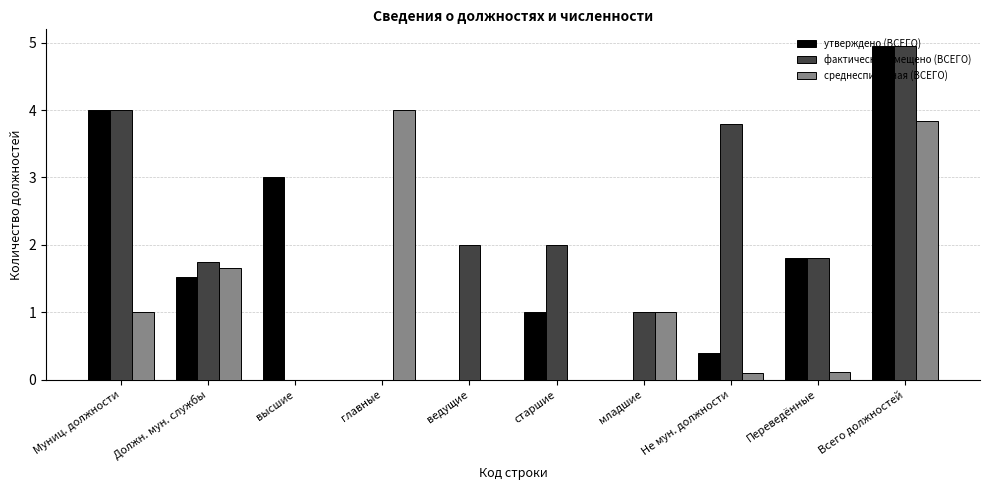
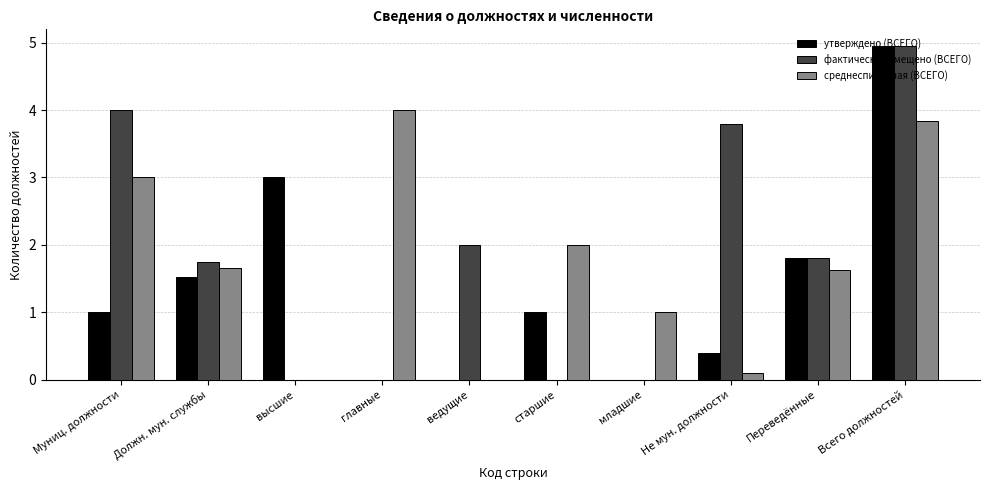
  {
    "утверждено (ВСЕГО)": {
-     "Муниц. должности": 4,
+     "Муниц. должности": 1,
      "Должн. мун. службы": 1.5,
      "высшие": 3,
      "главные": 0,
      "ведущие": 0,
      "старшие": 1,
      "младшие": 0,
      "Не мун. должности": 0.4,
      "Переведённые": 1.8,
      "Всего должностей": 5.0
    },
    "фактически замещено (ВСЕГО)": {
      "Муниц. должности": 4,
      "Должн. мун. службы": 1.8,
      "высшие": 0,
      "главные": 0,
      "ведущие": 2,
-     "старшие": 2,
-     "младшие": 1,
+     "старшие": 0,
+     "младшие": 0,
      "Не мун. должности": 3.8,
      "Переведённые": 1.8,
      "Всего должностей": 5.0
    },
    "среднесписочная (ВСЕГО)": {
-     "Муниц. должности": 1,
+     "Муниц. должности": 3,
      "Должн. мун. службы": 1.7,
      "высшие": 0.0,
      "главные": 4.0,
      "ведущие": 0.0,
-     "старшие": 0,
+     "старшие": 2,
      "младшие": 1.0,
      "Не мун. должности": 0.1,
-     "Переведённые": 0.1,
+     "Переведённые": 1.6,
      "Всего должностей": 3.8
    }
  }
